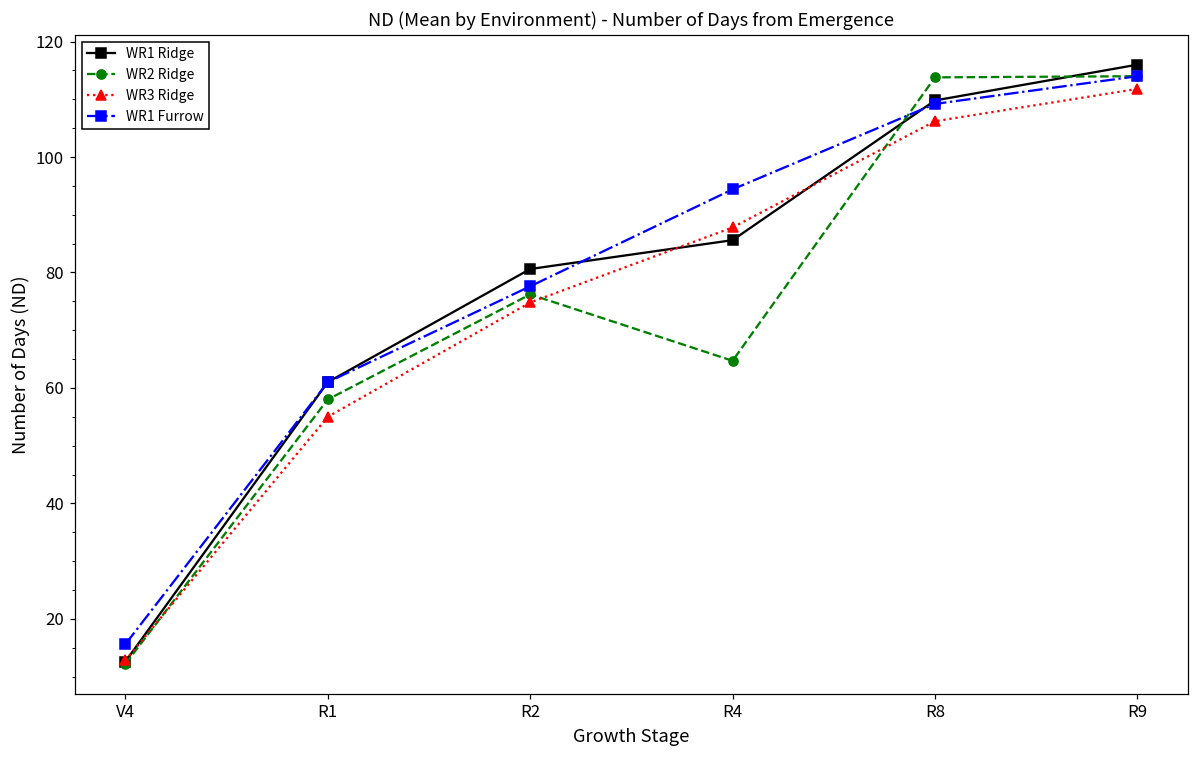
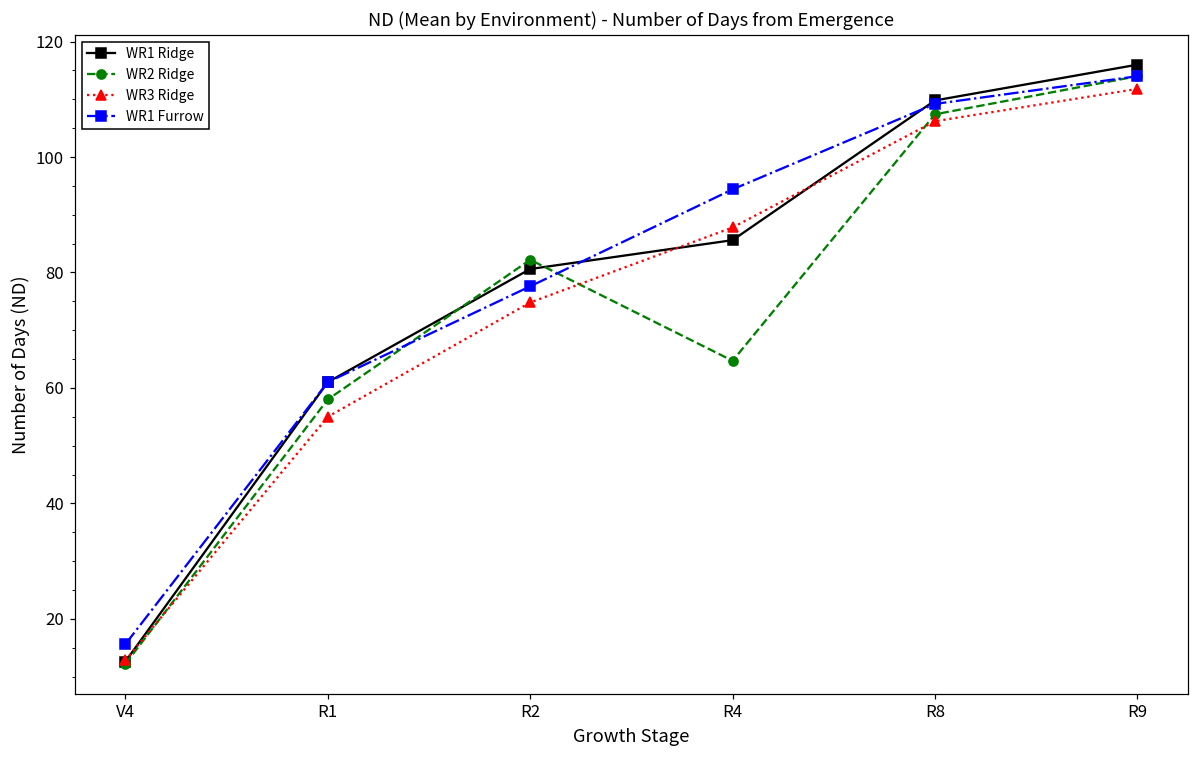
  {
    "WR1 Ridge": {
      "R2": 81,
      "R4": 86,
      "R8": 110,
      "R9": 116
    },
    "WR2 Ridge": {
      "R1": 58,
-     "R2": 76,
+     "R2": 82,
      "R4": 65,
-     "R8": 114
+     "R8": 107
    },
    "WR3 Ridge": {
      "R1": 55,
      "R2": 75,
      "R4": 88,
      "R8": 106,
      "R9": 112
    },
    "WR1 Furrow": {
      "V4": 16,
      "R2": 78,
      "R4": 94,
      "R8": 109
    }
  }
